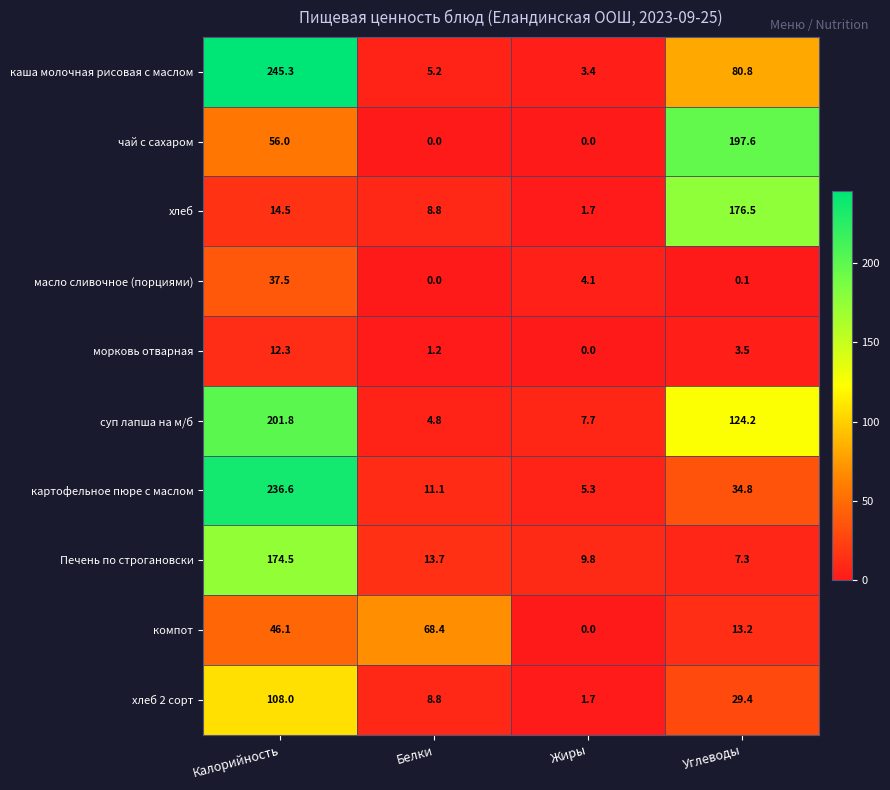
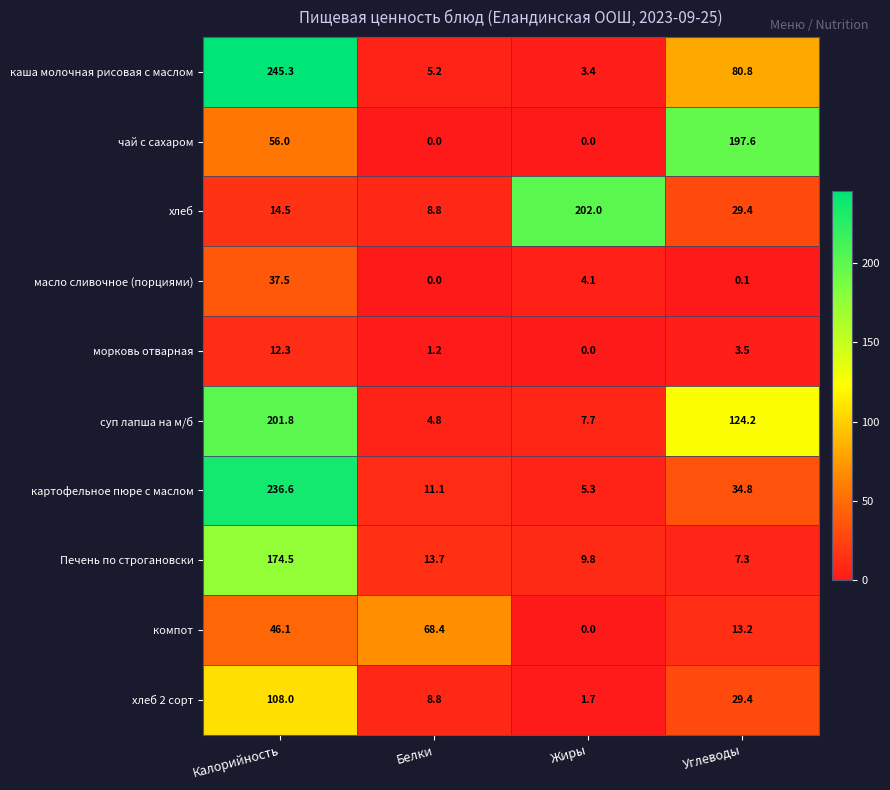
  {
    "каша молочная рисовая с маслом": {
      "Калорийность": 245.3,
      "Белки": 5.2,
      "Жиры": 3.4,
      "Углеводы": 80.8
    },
    "чай с сахаром": {
      "Калорийность": 56.0,
      "Белки": 0.0,
      "Жиры": 0.0,
      "Углеводы": 197.6
    },
    "хлеб": {
      "Калорийность": 14.5,
      "Белки": 8.8,
-     "Жиры": 1.7,
-     "Углеводы": 176.5
+     "Жиры": 202.0,
+     "Углеводы": 29.4
    },
    "масло сливочное (порциями)": {
      "Калорийность": 37.5,
      "Белки": 0.0,
      "Жиры": 4.1,
      "Углеводы": 0.1
    },
    "морковь отварная": {
      "Калорийность": 12.3,
      "Белки": 1.2,
      "Жиры": 0.0,
      "Углеводы": 3.5
    },
    "суп лапша на м/б": {
      "Калорийность": 201.8,
      "Белки": 4.8,
      "Жиры": 7.7,
      "Углеводы": 124.2
    },
    "картофельное пюре с маслом": {
      "Калорийность": 236.6,
      "Белки": 11.1,
      "Жиры": 5.3,
      "Углеводы": 34.8
    },
    "Печень по строгановски": {
      "Калорийность": 174.5,
      "Белки": 13.7,
      "Жиры": 9.8,
      "Углеводы": 7.3
    },
    "компот": {
      "Калорийность": 46.1,
      "Белки": 68.4,
      "Жиры": 0.0,
      "Углеводы": 13.2
    },
    "хлеб 2 сорт": {
      "Калорийность": 108.0,
      "Белки": 8.8,
      "Жиры": 1.7,
      "Углеводы": 29.4
    }
  }
